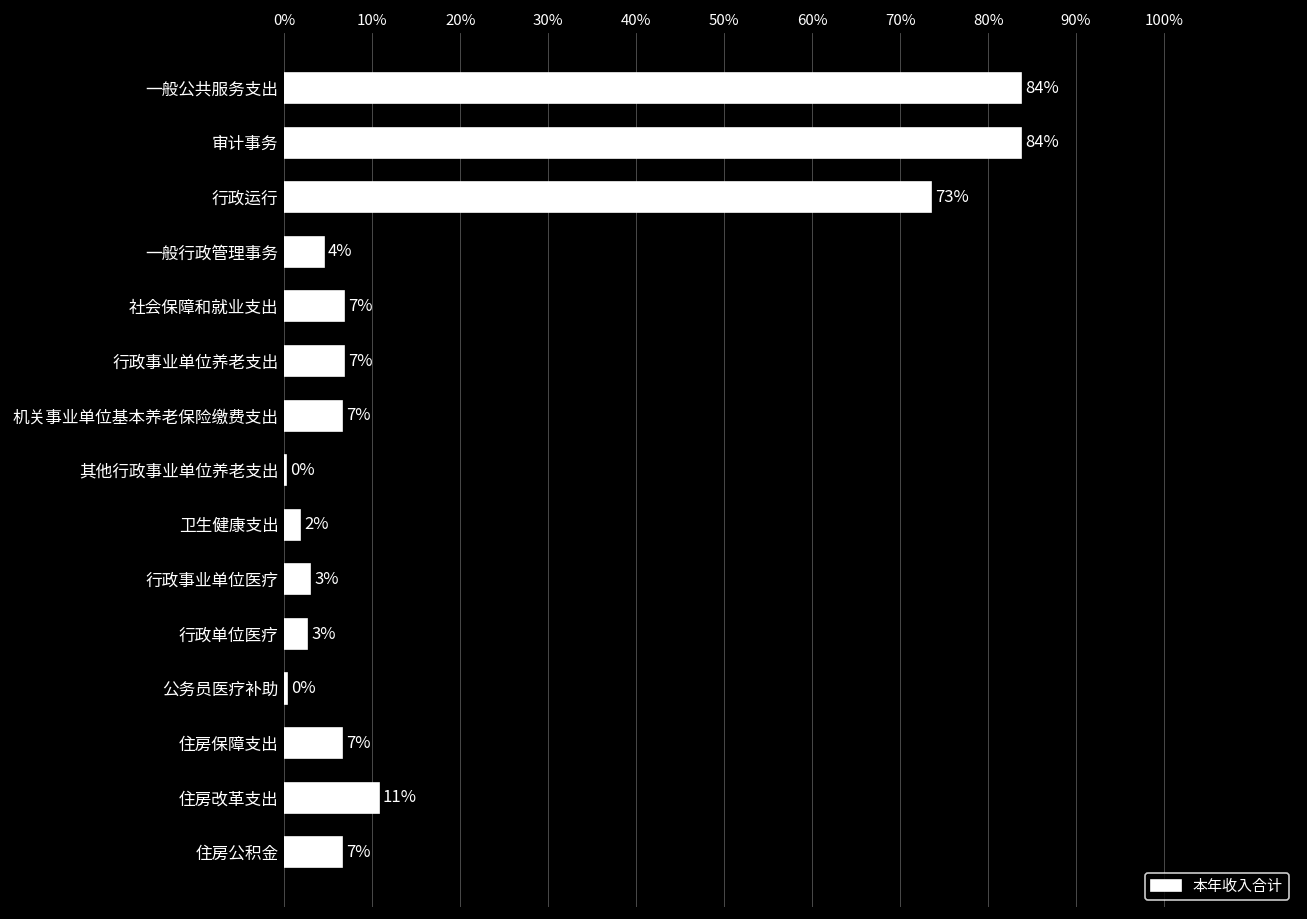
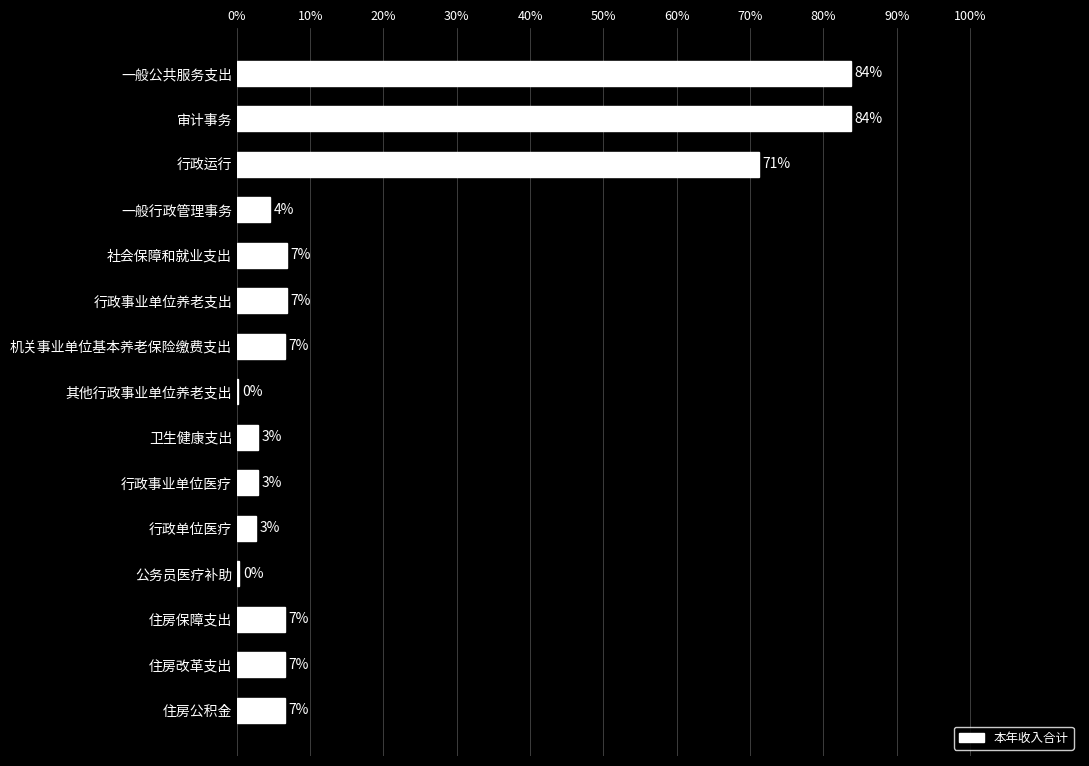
  {
    "一般公共服务支出": "84%",
    "审计事务": "84%",
-   "行政运行": "73%",
+   "行政运行": "71%",
    "一般行政管理事务": "4%",
    "社会保障和就业支出": "7%",
    "行政事业单位养老支出": "7%",
    "机关事业单位基本养老保险缴费支出": "7%",
    "其他行政事业单位养老支出": "0%",
-   "卫生健康支出": "2%",
+   "卫生健康支出": "3%",
    "行政事业单位医疗": "3%",
    "行政单位医疗": "3%",
    "公务员医疗补助": "0%",
    "住房保障支出": "7%",
-   "住房改革支出": "11%",
+   "住房改革支出": "7%",
    "住房公积金": "7%"
  }
